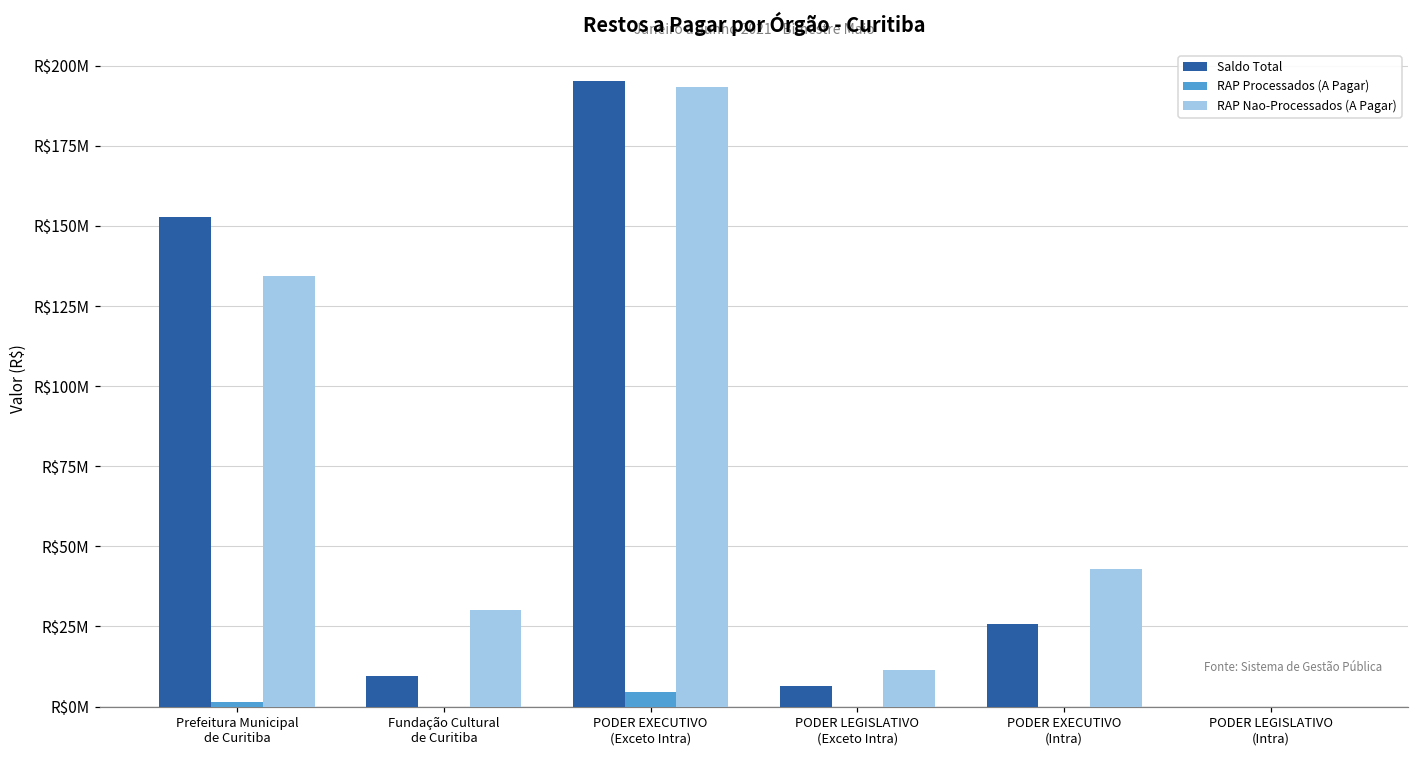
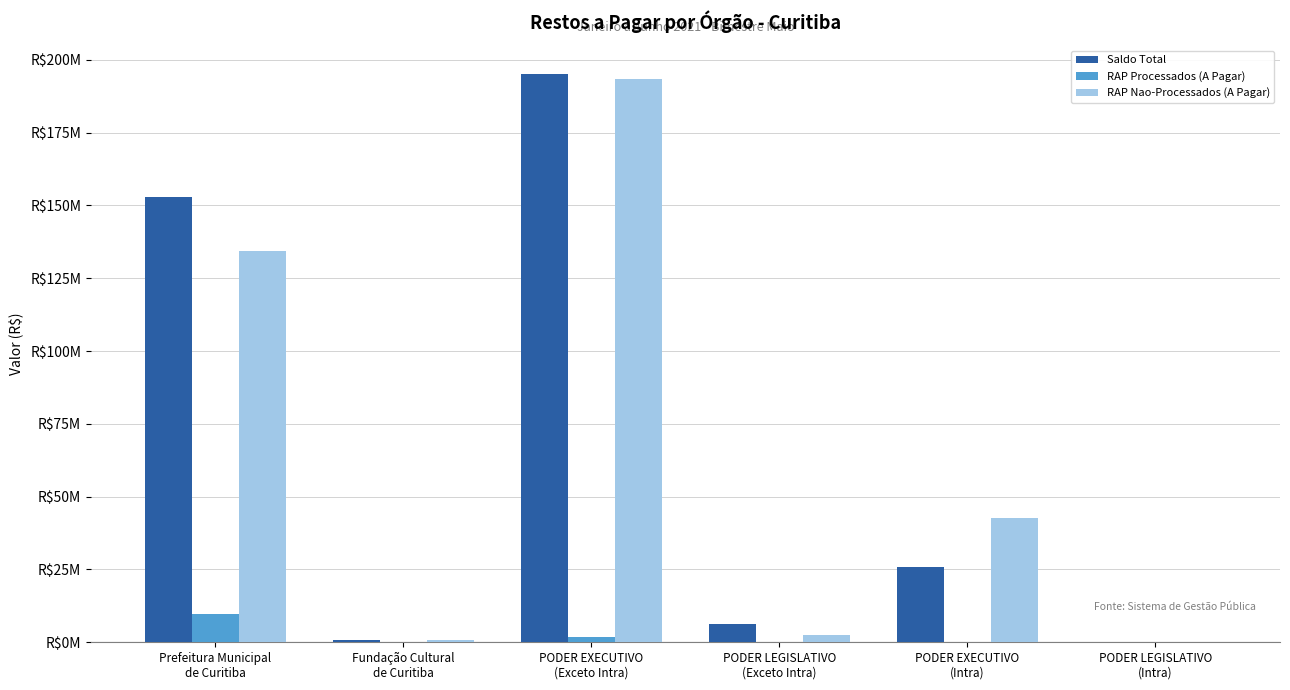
  {
    "Saldo Total": {
      "Prefeitura Municipal de Curitiba": "R$153000000",
-     "Fundação Cultural de Curitiba": "R$9000000",
+     "Fundação Cultural de Curitiba": "R$1000000",
      "PODER EXECUTIVO (Exceto Intra)": "R$195000000",
      "PODER LEGISLATIVO (Exceto Intra)": "R$6000000",
      "PODER EXECUTIVO (Intra)": "R$26000000",
      "PODER LEGISLATIVO (Intra)": "R$0"
    },
    "RAP Processados (A Pagar)": {
-     "Prefeitura Municipal de Curitiba": "R$1000000",
+     "Prefeitura Municipal de Curitiba": "R$10000000",
      "Fundação Cultural de Curitiba": "R$0",
-     "PODER EXECUTIVO (Exceto Intra)": "R$4000000",
+     "PODER EXECUTIVO (Exceto Intra)": "R$2000000",
      "PODER LEGISLATIVO (Exceto Intra)": "R$0",
      "PODER EXECUTIVO (Intra)": "R$0",
      "PODER LEGISLATIVO (Intra)": "R$0"
    },
    "RAP Nao-Processados (A Pagar)": {
      "Prefeitura Municipal de Curitiba": "R$134000000",
-     "Fundação Cultural de Curitiba": "R$30000000",
+     "Fundação Cultural de Curitiba": "R$1000000",
      "PODER EXECUTIVO (Exceto Intra)": "R$193000000",
-     "PODER LEGISLATIVO (Exceto Intra)": "R$11000000",
+     "PODER LEGISLATIVO (Exceto Intra)": "R$3000000",
      "PODER EXECUTIVO (Intra)": "R$43000000",
      "PODER LEGISLATIVO (Intra)": "R$0"
    }
  }
